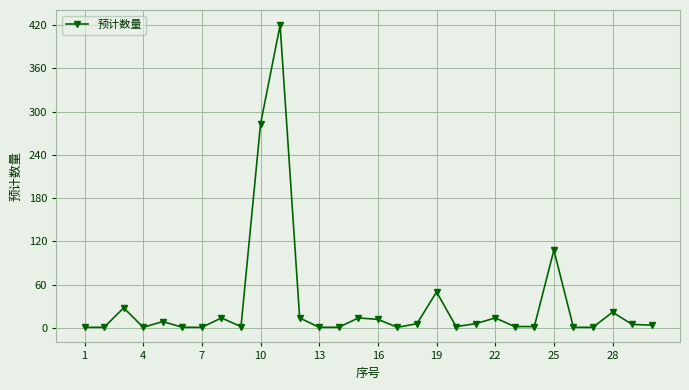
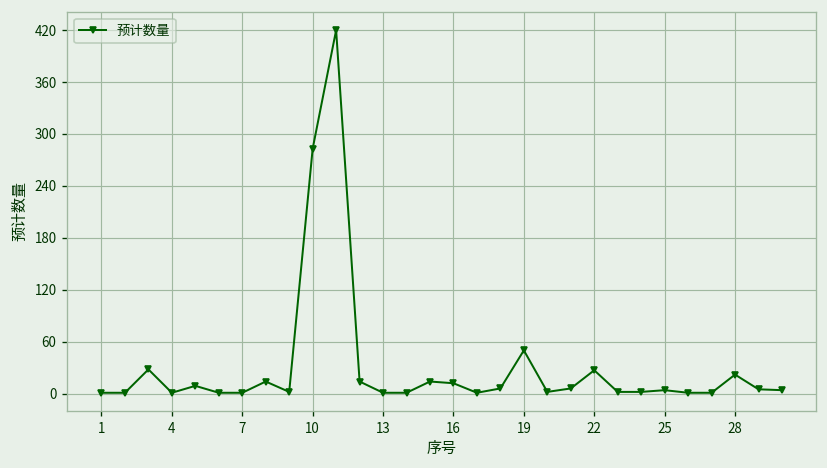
  {
    "1": 0,
    "4": 0,
    "7": 0,
    "10": 280,
    "13": 0,
    "16": 10,
    "19": 50,
-   "22": 10,
-   "25": 110,
+   "22": 30,
+   "25": 0,
    "28": 20
  }
